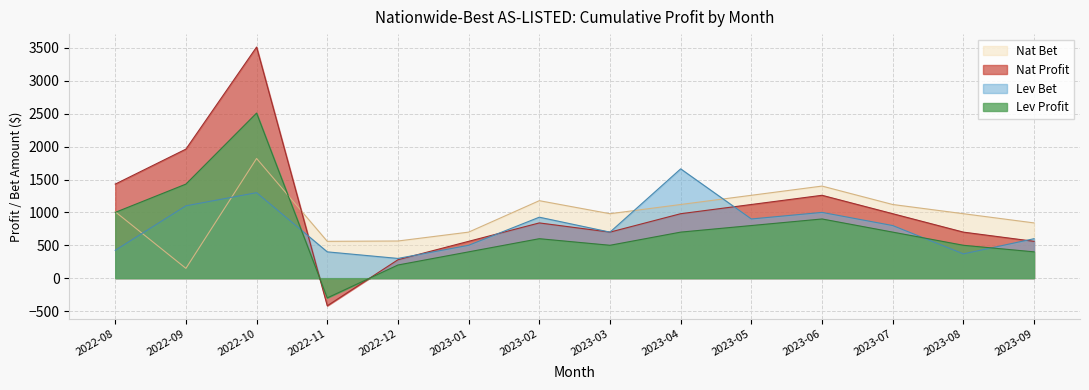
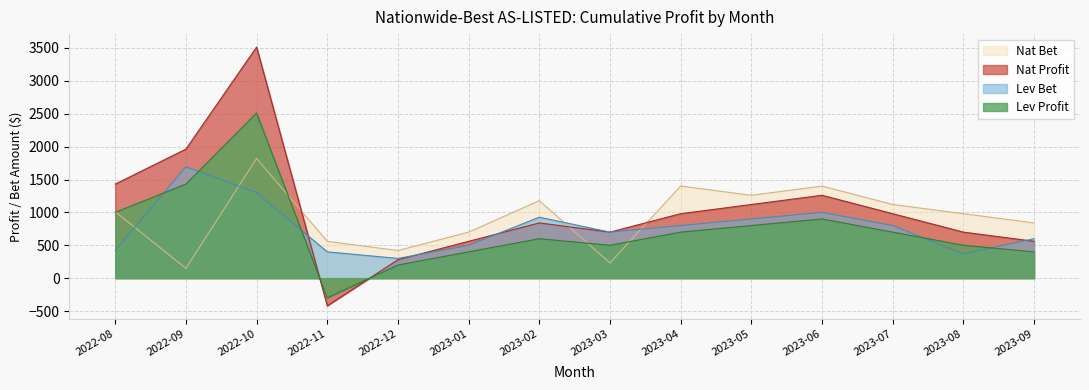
  {
    "Nat Bet": {
      "2022-09": 100,
      "2022-10": 1800,
      "2022-11": 600,
-     "2022-12": 600,
+     "2022-12": 400,
      "2023-01": 700,
      "2023-02": 1200,
-     "2023-03": 1000,
-     "2023-04": 1100,
+     "2023-03": 200,
+     "2023-04": 1400,
      "2023-05": 1300,
      "2023-06": 1400,
      "2023-07": 1100,
      "2023-08": 1000,
      "2023-09": 800
    },
    "Lev Bet": {
      "2022-08": 400,
-     "2022-09": 1100,
+     "2022-09": 1700,
      "2022-10": 1300,
      "2022-11": 400,
      "2023-01": 500,
      "2023-02": 900,
-     "2023-04": 1700,
+     "2023-04": 800,
      "2023-05": 900,
      "2023-06": 1000,
      "2023-07": 800,
      "2023-08": 400,
      "2023-09": 600
    }
  }
